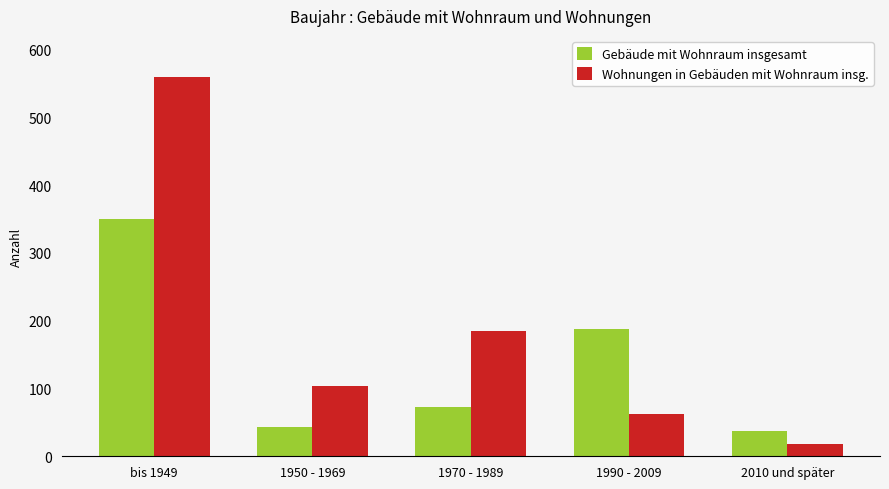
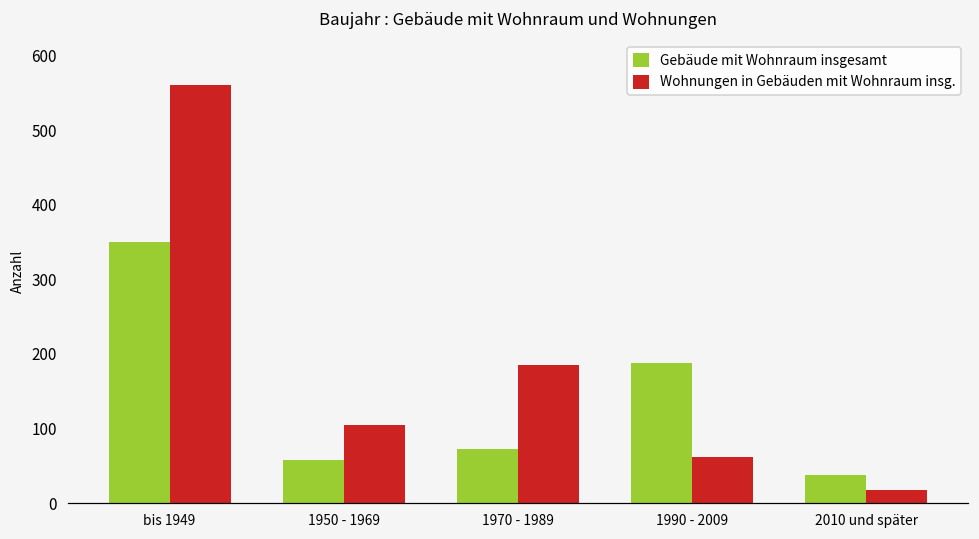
  {
    "Gebäude mit Wohnraum insgesamt": {
      "bis 1949": 350,
-     "1950 - 1969": 40,
+     "1950 - 1969": 60,
      "1970 - 1989": 70,
      "1990 - 2009": 190,
      "2010 und später": 40
    },
    "Wohnungen in Gebäuden mit Wohnraum insg.": {
      "bis 1949": 560,
      "1950 - 1969": 100,
      "1970 - 1989": 190,
      "1990 - 2009": 60,
      "2010 und später": 20
    }
  }
